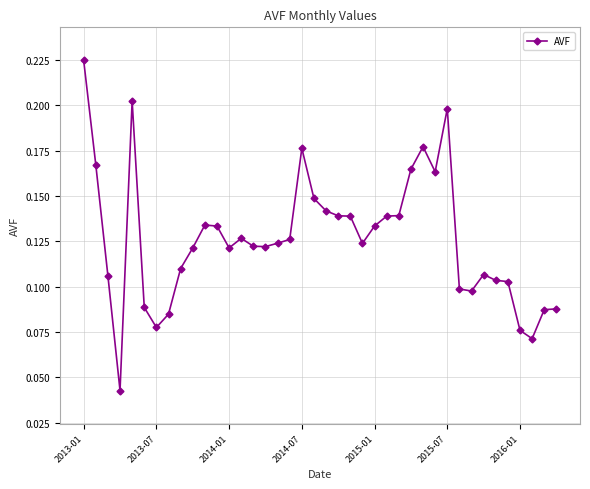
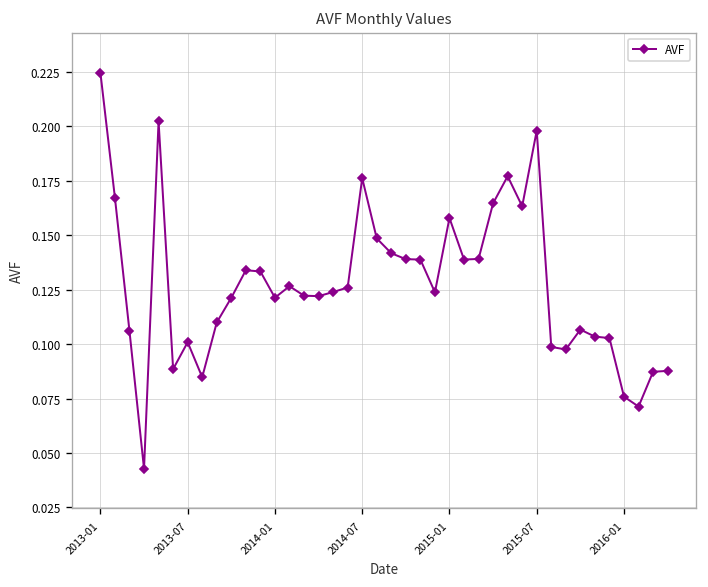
  {
    "2013-01": 0.225,
-   "2013-07": 0.078,
+   "2013-07": 0.101,
    "2014-01": 0.121,
    "2014-07": 0.176,
-   "2015-01": 0.133,
+   "2015-01": 0.158,
    "2015-07": 0.198,
    "2016-01": 0.076
  }
